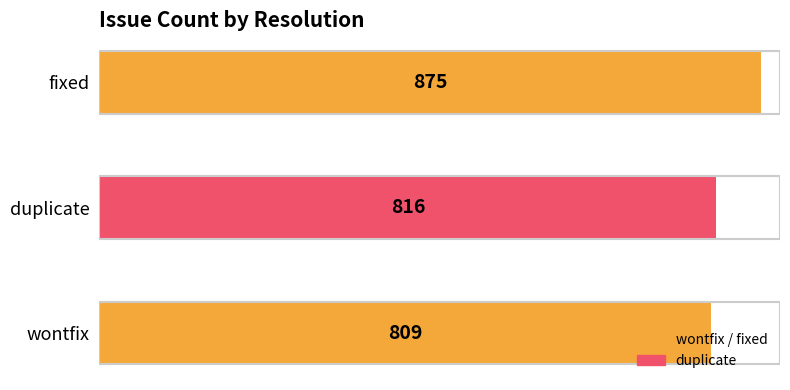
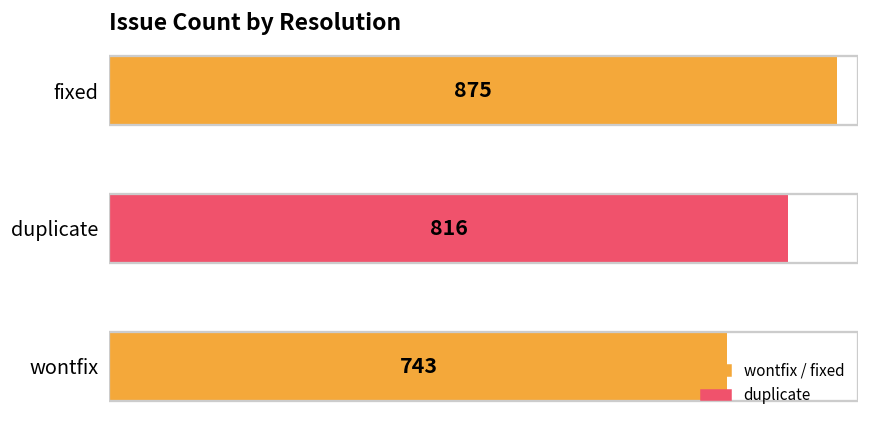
  {
    "fixed": 875,
    "duplicate": 816,
-   "wontfix": 809
+   "wontfix": 743
  }
